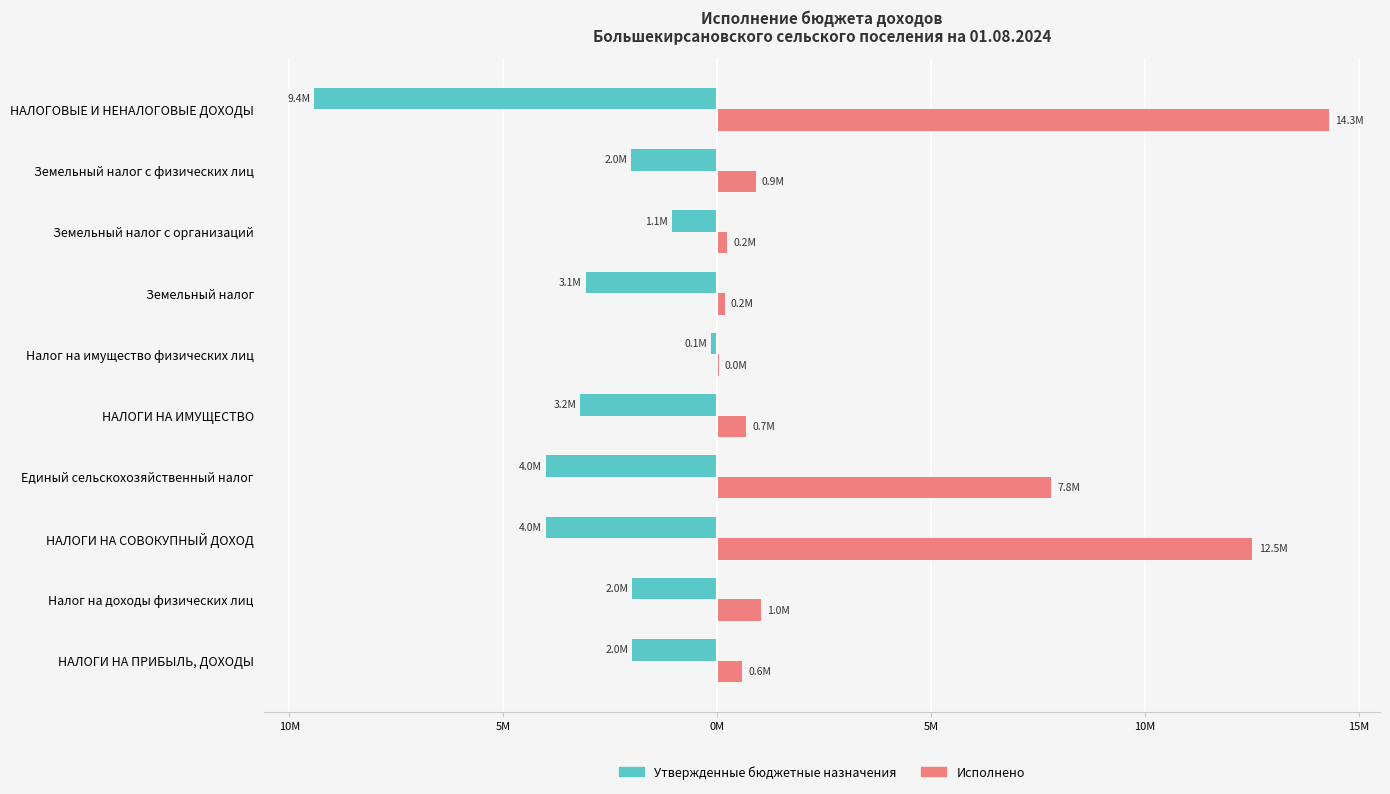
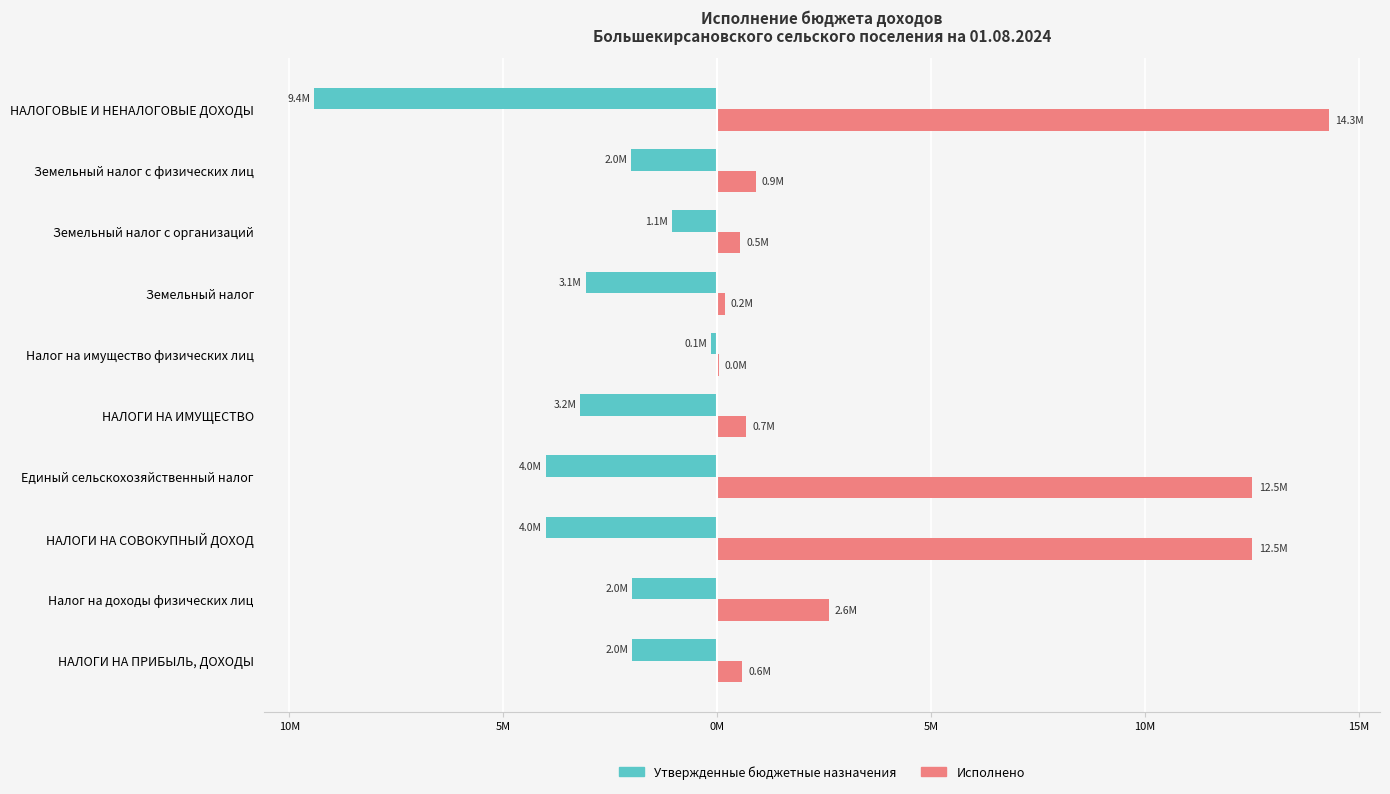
  {
    "Исполнено": {
      "НАЛОГОВЫЕ И НЕНАЛОГОВЫЕ ДОХОДЫ": "14.3M",
      "Земельный налог с физических лиц": "0.9M",
-     "Земельный налог с организаций": "0.2M",
+     "Земельный налог с организаций": "0.5M",
      "Земельный налог": "0.2M",
      "НАЛОГИ НА ИМУЩЕСТВО": "0.7M",
-     "Единый сельскохозяйственный налог": "7.8M",
+     "Единый сельскохозяйственный налог": "12.5M",
      "НАЛОГИ НА СОВОКУПНЫЙ ДОХОД": "12.5M",
-     "Налог на доходы физических лиц": "1.0M",
+     "Налог на доходы физических лиц": "2.6M",
      "НАЛОГИ НА ПРИБЫЛЬ, ДОХОДЫ": "0.6M"
    }
  }
